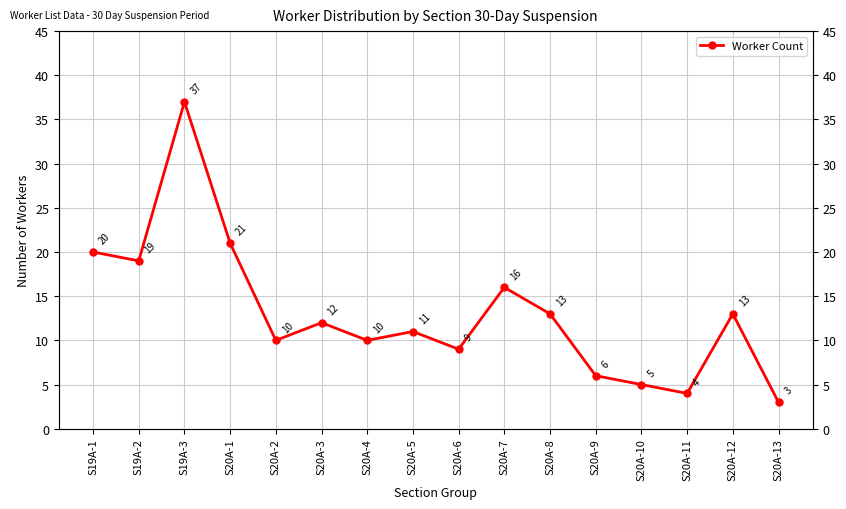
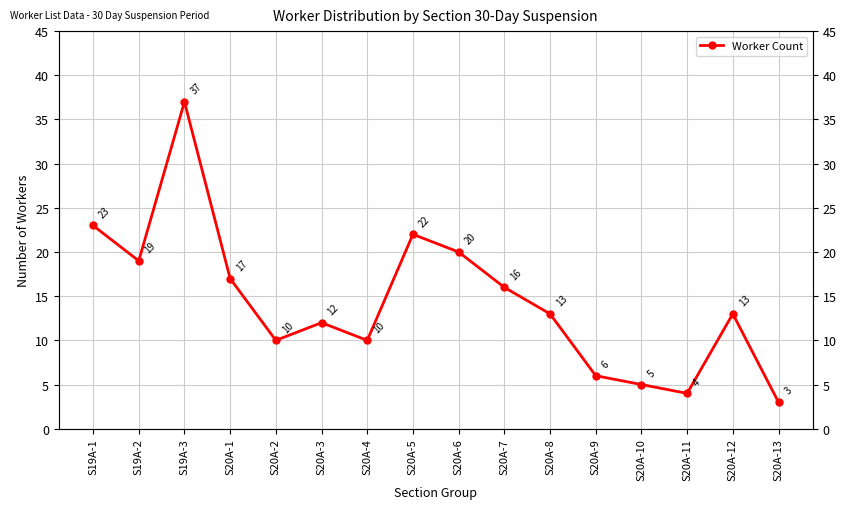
  {
-   "S19A-1": 20,
+   "S19A-1": 23,
    "S19A-2": 19,
    "S19A-3": 37,
-   "S20A-1": 21,
+   "S20A-1": 17,
    "S20A-2": 10,
    "S20A-3": 12,
    "S20A-4": 10,
-   "S20A-5": 11,
-   "S20A-6": 9,
+   "S20A-5": 22,
+   "S20A-6": 20,
    "S20A-7": 16,
    "S20A-8": 13,
    "S20A-9": 6,
    "S20A-10": 5,
    "S20A-11": 4,
    "S20A-12": 13,
    "S20A-13": 3
  }
